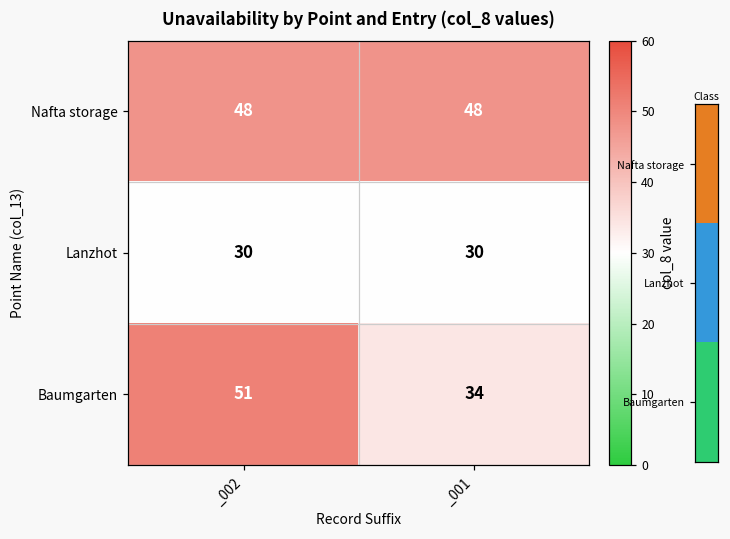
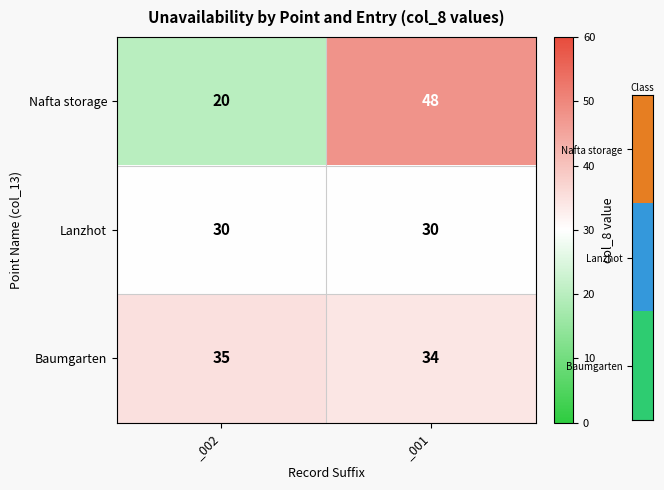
  {
    "Unavailability by Point and Entry (col_8 values)": {
      "Nafta storage": {
-       "_002": 48,
+       "_002": 20,
        "_001": 48
      },
      "Lanzhot": {
        "_002": 30,
        "_001": 30
      },
      "Baumgarten": {
-       "_002": 51,
+       "_002": 35,
        "_001": 34
      }
    }
  }
